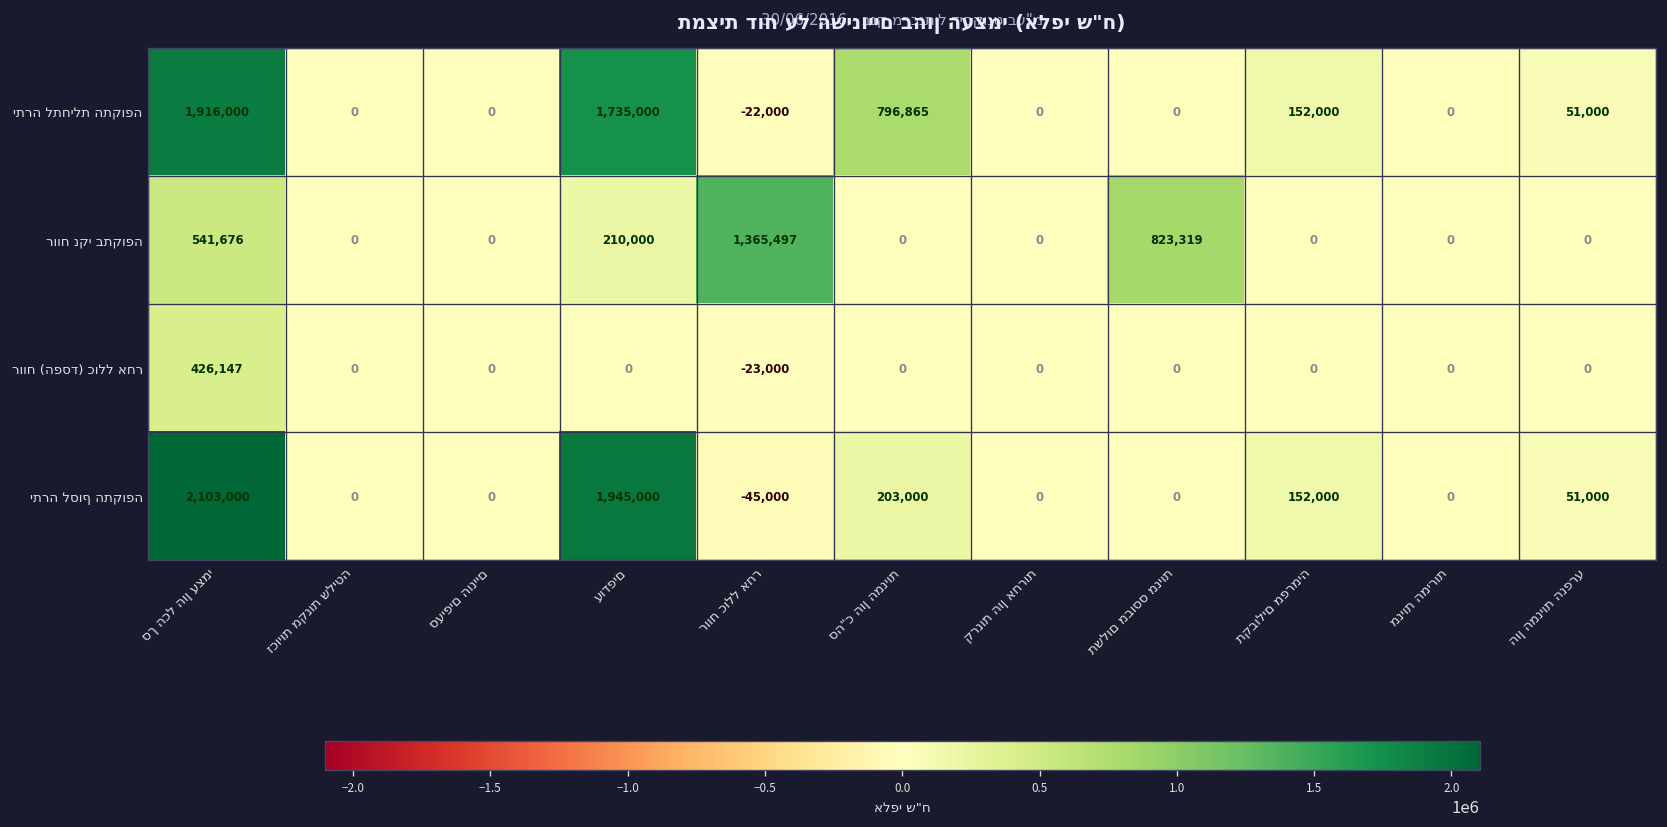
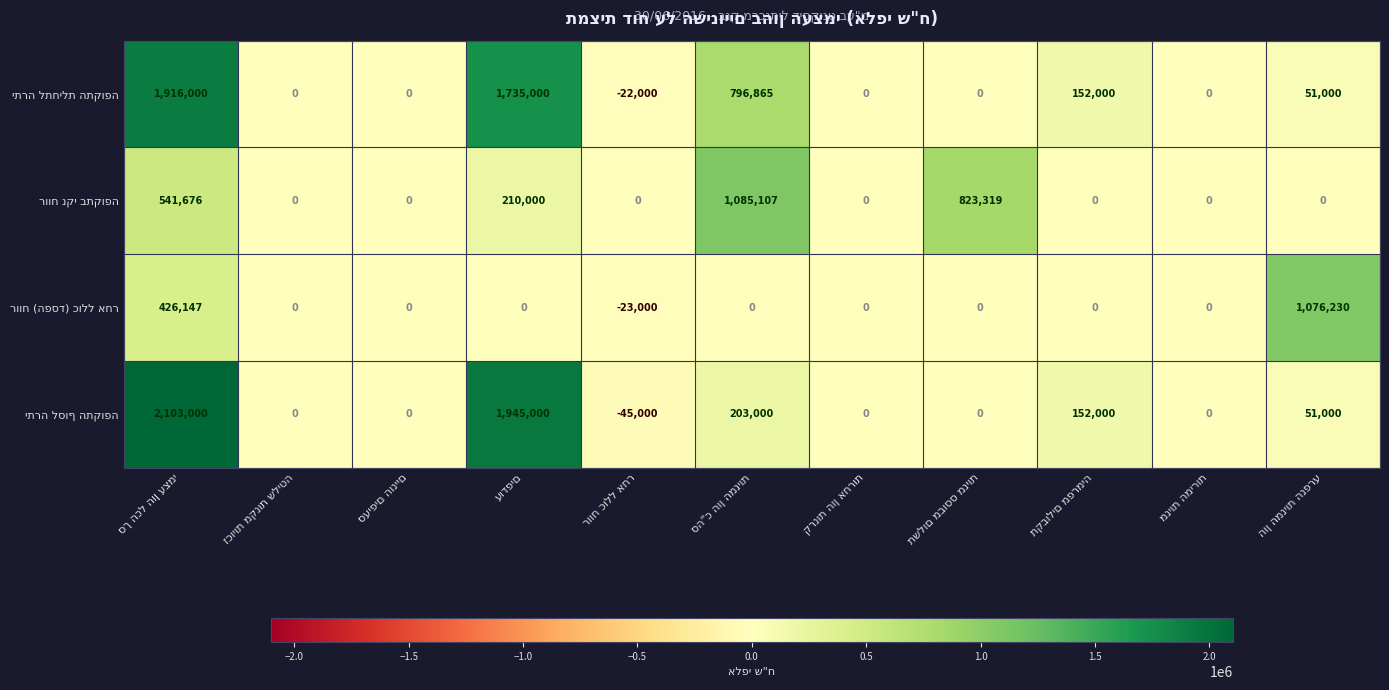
  {
    "יתרה לתחילת התקופה": {
      "סך הכל הון עצמי": "1,916,000",
      "זכויות מקנות שליטה": "0",
      "סעיפים הוניים": "0",
      "עודפים": "1,735,000",
      "רווח כולל אחר": "-22,000",
      "סה\"כ הון המניות": "796,865",
      "קרנות הון אחרות": "0",
      "תשלום מבוסס מניות": "0",
      "תקבולים מפרמיה": "152,000",
      "מניות המירות": "0",
      "הון המניות הנפרע": "51,000"
    },
    "רווח נקי בתקופה": {
      "סך הכל הון עצמי": "541,676",
      "זכויות מקנות שליטה": "0",
      "סעיפים הוניים": "0",
      "עודפים": "210,000",
-     "רווח כולל אחר": "1,365,497",
-     "סה\"כ הון המניות": "0",
+     "רווח כולל אחר": "0",
+     "סה\"כ הון המניות": "1,085,107",
      "קרנות הון אחרות": "0",
      "תשלום מבוסס מניות": "823,319",
      "תקבולים מפרמיה": "0",
      "מניות המירות": "0",
      "הון המניות הנפרע": "0"
    },
    "רווח (הפסד) כולל אחר": {
      "סך הכל הון עצמי": "426,147",
      "זכויות מקנות שליטה": "0",
      "סעיפים הוניים": "0",
      "עודפים": "0",
      "רווח כולל אחר": "-23,000",
      "סה\"כ הון המניות": "0",
      "קרנות הון אחרות": "0",
      "תשלום מבוסס מניות": "0",
      "תקבולים מפרמיה": "0",
      "מניות המירות": "0",
-     "הון המניות הנפרע": "0"
+     "הון המניות הנפרע": "1,076,230"
    },
    "יתרה לסוף התקופה": {
      "סך הכל הון עצמי": "2,103,000",
      "זכויות מקנות שליטה": "0",
      "סעיפים הוניים": "0",
      "עודפים": "1,945,000",
      "רווח כולל אחר": "-45,000",
      "סה\"כ הון המניות": "203,000",
      "קרנות הון אחרות": "0",
      "תשלום מבוסס מניות": "0",
      "תקבולים מפרמיה": "152,000",
      "מניות המירות": "0",
      "הון המניות הנפרע": "51,000"
    }
  }
